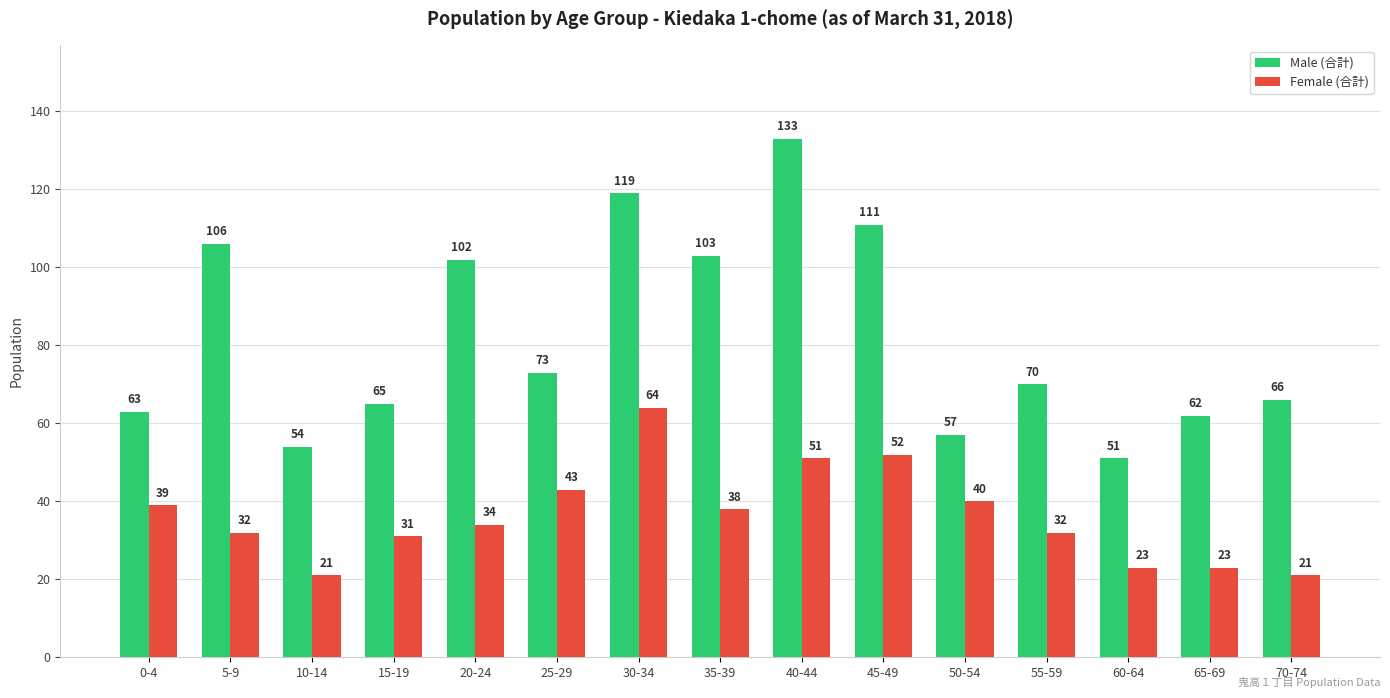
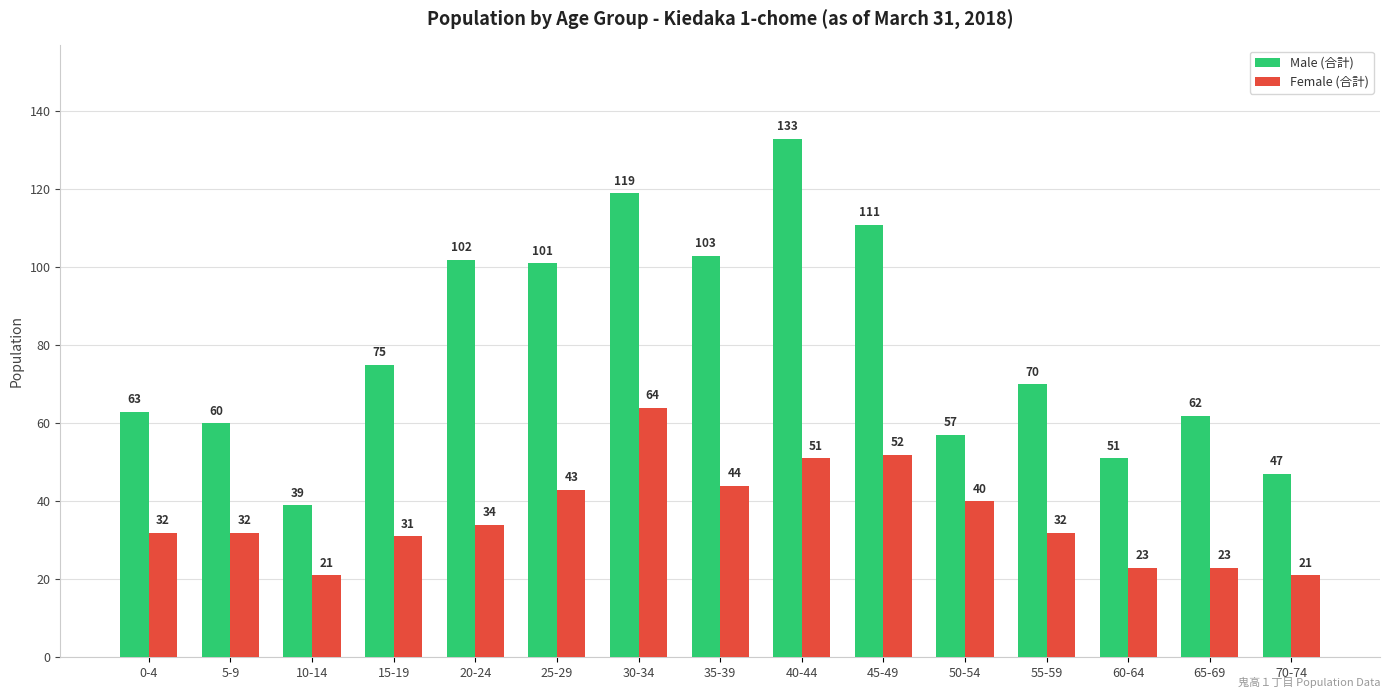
  {
    "Male (合計)": {
      "0-4": 63,
-     "5-9": 106,
-     "10-14": 54,
-     "15-19": 65,
+     "5-9": 60,
+     "10-14": 39,
+     "15-19": 75,
      "20-24": 102,
-     "25-29": 73,
+     "25-29": 101,
      "30-34": 119,
      "35-39": 103,
      "40-44": 133,
      "45-49": 111,
      "50-54": 57,
      "55-59": 70,
      "60-64": 51,
      "65-69": 62,
-     "70-74": 66
+     "70-74": 47
    },
    "Female (合計)": {
-     "0-4": 39,
+     "0-4": 32,
      "5-9": 32,
      "10-14": 21,
      "15-19": 31,
      "20-24": 34,
      "25-29": 43,
      "30-34": 64,
-     "35-39": 38,
+     "35-39": 44,
      "40-44": 51,
      "45-49": 52,
      "50-54": 40,
      "55-59": 32,
      "60-64": 23,
      "65-69": 23,
      "70-74": 21
    }
  }
